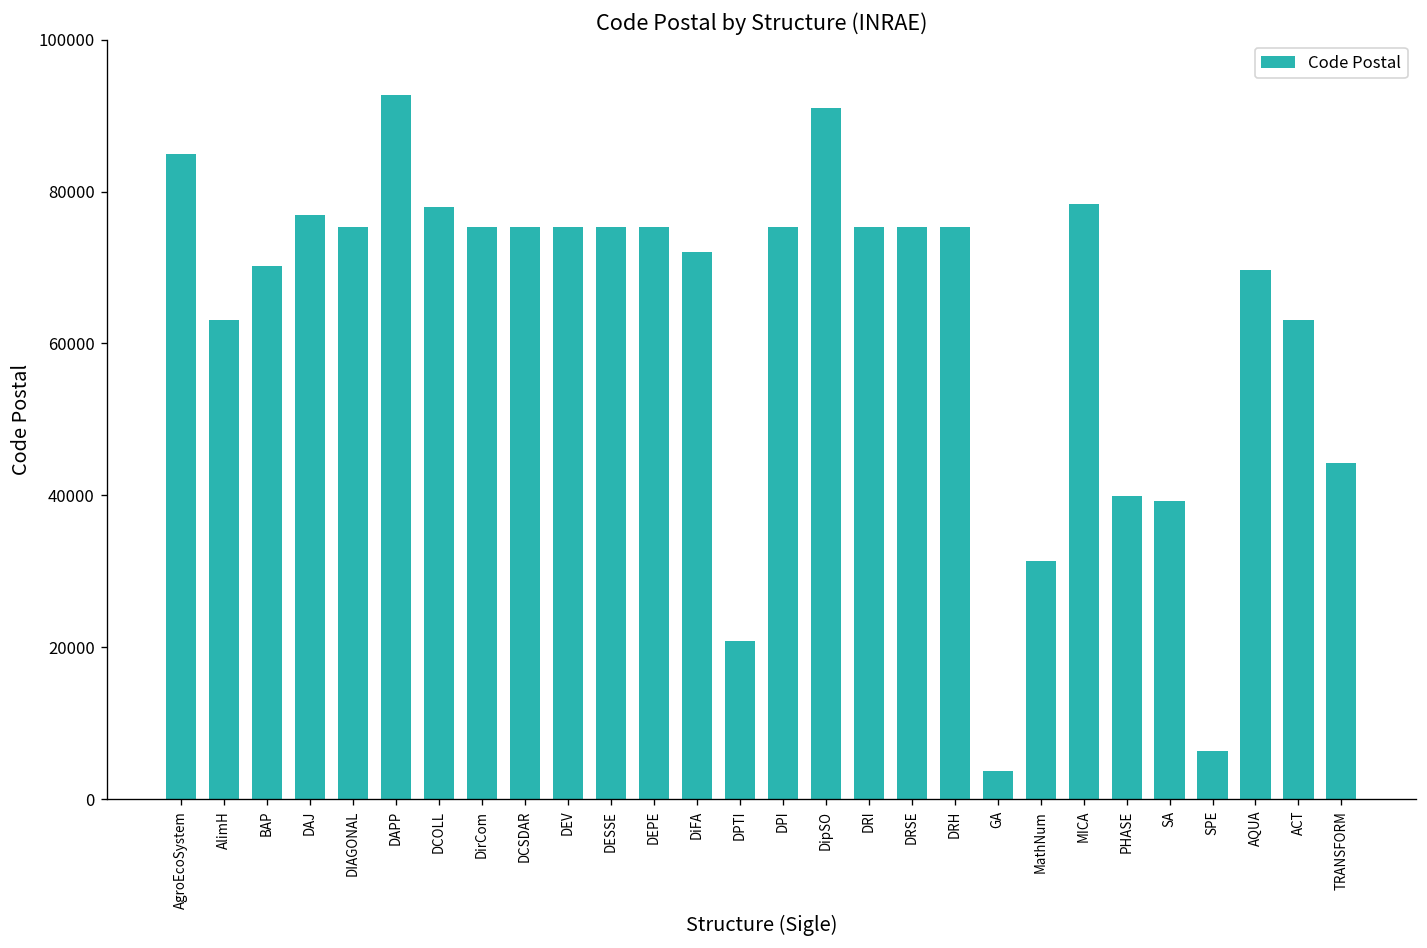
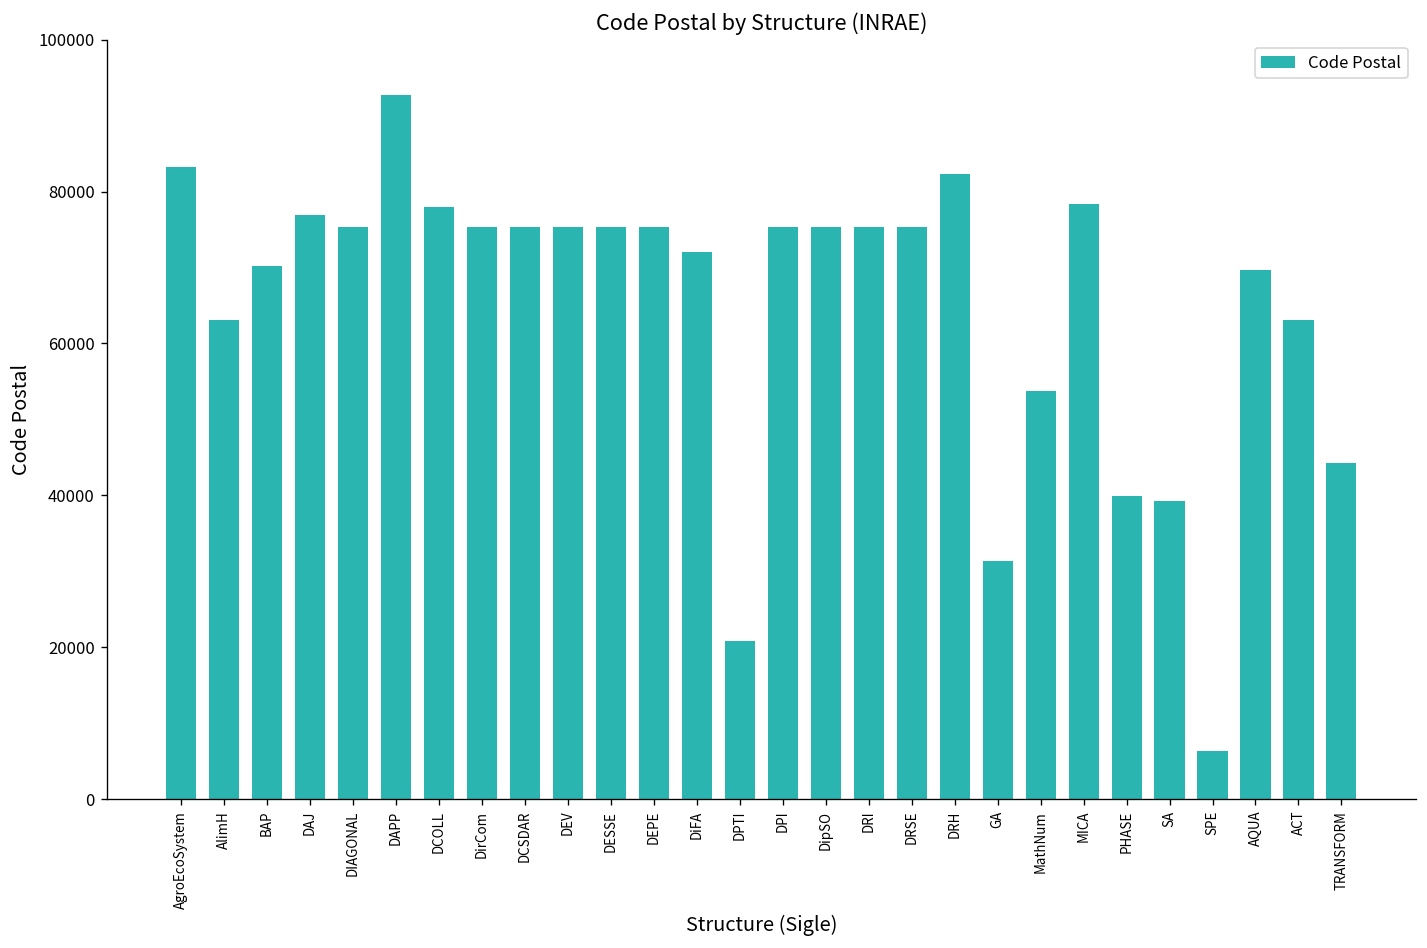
  {
-   "AgroEcoSystem": 85000,
+   "AgroEcoSystem": 83000,
    "AlimH": 63000,
    "BAP": 70000,
    "DAJ": 77000,
    "DIAGONAL": 75000,
    "DAPP": 93000,
    "DCOLL": 78000,
    "DirCom": 75000,
    "DCSDAR": 75000,
    "DEV": 75000,
    "DESSE": 75000,
    "DEPE": 75000,
    "DiFA": 72000,
    "DPTI": 21000,
    "DPI": 75000,
-   "DipSO": 91000,
+   "DipSO": 75000,
    "DRI": 75000,
    "DRSE": 75000,
-   "DRH": 75000,
-   "GA": 4000,
-   "MathNum": 31000,
+   "DRH": 82000,
+   "GA": 31000,
+   "MathNum": 54000,
    "MICA": 78000,
    "PHASE": 40000,
    "SA": 39000,
    "SPE": 6000,
    "AQUA": 70000,
    "ACT": 63000,
    "TRANSFORM": 44000
  }
